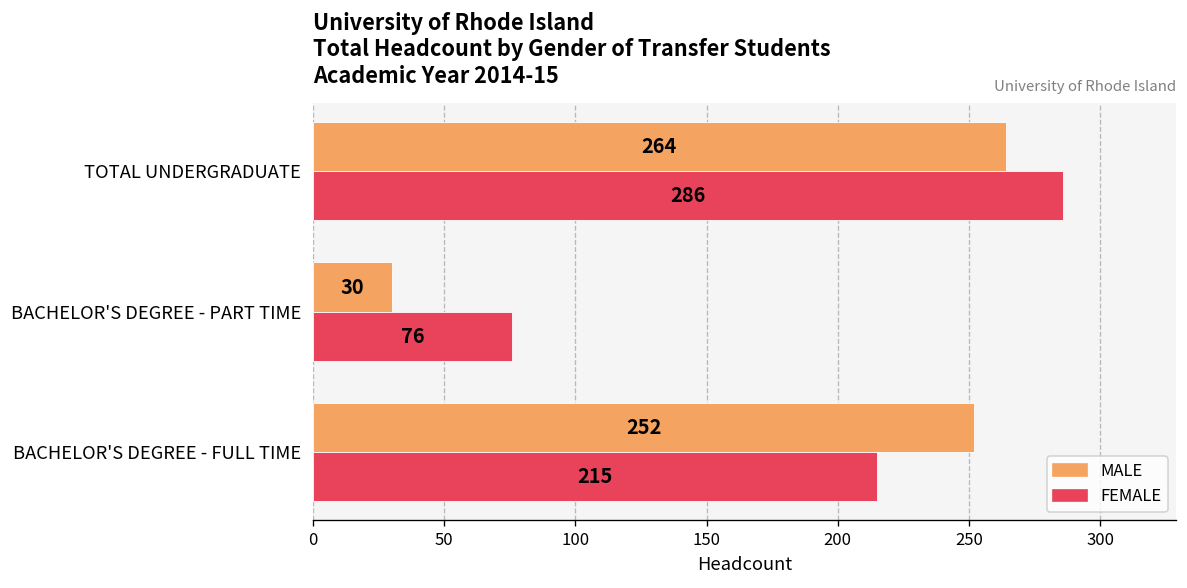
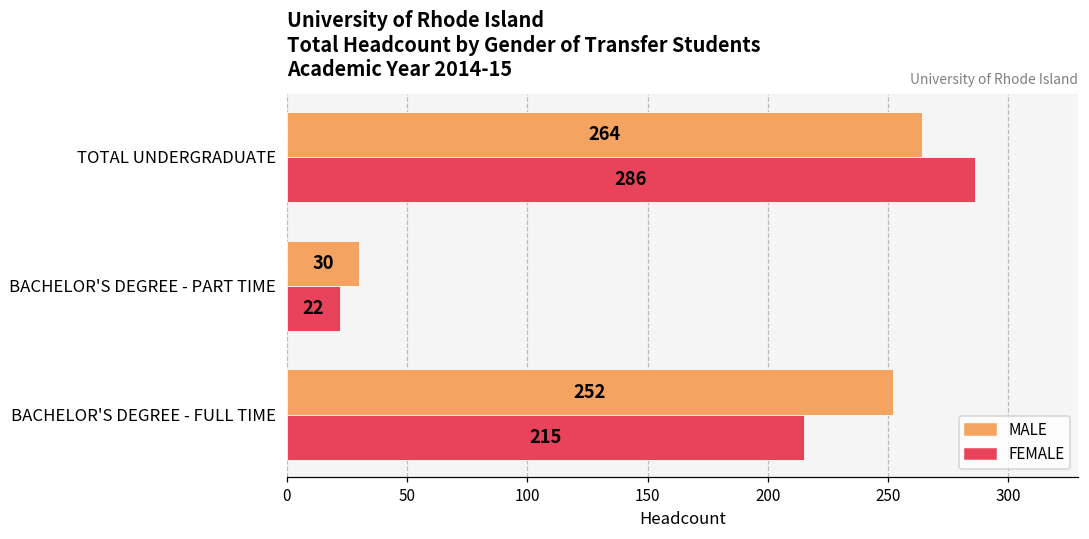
  {
    "MALE": {
      "TOTAL UNDERGRADUATE": 264,
      "BACHELOR'S DEGREE - PART TIME": 30,
      "BACHELOR'S DEGREE - FULL TIME": 252
    },
    "FEMALE": {
      "TOTAL UNDERGRADUATE": 286,
-     "BACHELOR'S DEGREE - PART TIME": 76,
+     "BACHELOR'S DEGREE - PART TIME": 22,
      "BACHELOR'S DEGREE - FULL TIME": 215
    }
  }
